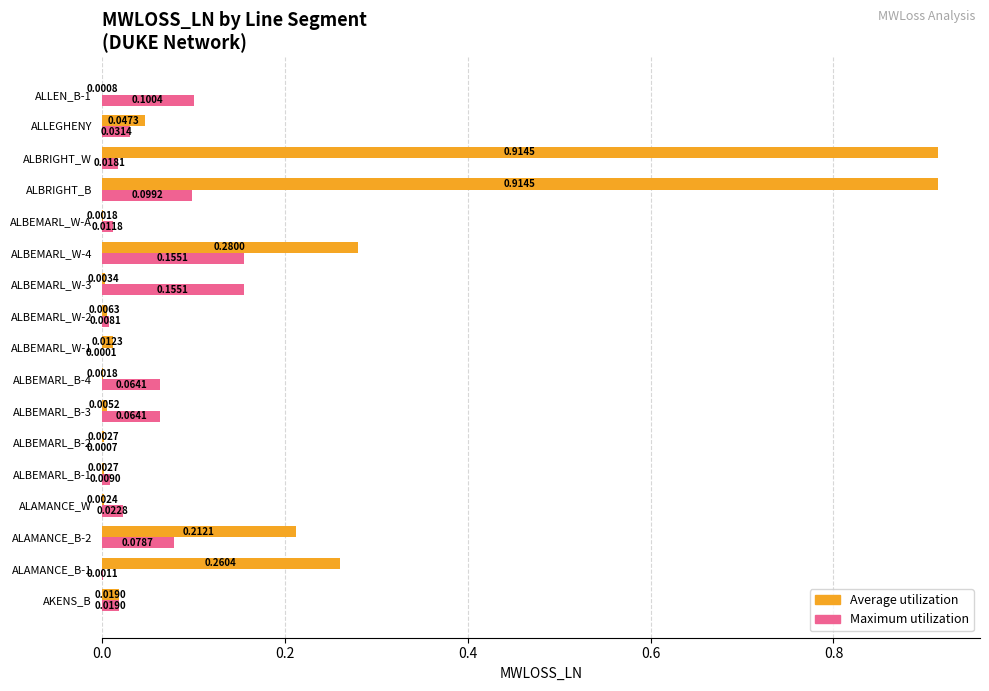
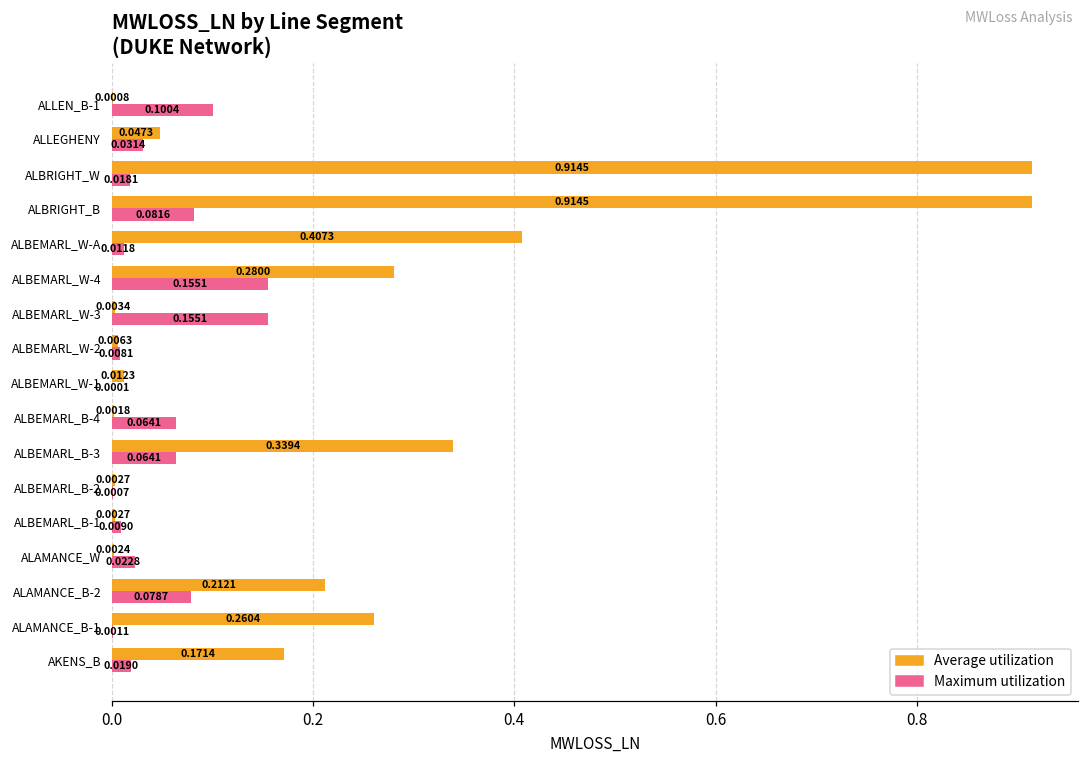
  {
    "Average utilization": {
      "ALLEN_B-1": 0.0008,
      "ALLEGHENY": 0.0473,
      "ALBRIGHT_W": 0.9145,
      "ALBRIGHT_B": 0.9145,
-     "ALBEMARL_W-A": 0.0018,
+     "ALBEMARL_W-A": 0.4073,
      "ALBEMARL_W-4": 0.2800,
      "ALBEMARL_W-3": 0.0034,
      "ALBEMARL_W-2": 0.0063,
      "ALBEMARL_W-1": 0.0123,
      "ALBEMARL_B-4": 0.0018,
-     "ALBEMARL_B-3": 0.0052,
+     "ALBEMARL_B-3": 0.3394,
      "ALBEMARL_B-2": 0.0027,
      "ALBEMARL_B-1": 0.0027,
      "ALAMANCE_W": 0.0024,
      "ALAMANCE_B-2": 0.2121,
      "ALAMANCE_B-1": 0.2604,
-     "AKENS_B": 0.0190
+     "AKENS_B": 0.1714
    },
    "Maximum utilization": {
      "ALLEN_B-1": 0.1004,
      "ALLEGHENY": 0.0314,
      "ALBRIGHT_W": 0.0181,
-     "ALBRIGHT_B": 0.0992,
+     "ALBRIGHT_B": 0.0816,
      "ALBEMARL_W-A": 0.0118,
      "ALBEMARL_W-4": 0.1551,
      "ALBEMARL_W-3": 0.1551,
      "ALBEMARL_W-2": 0.0081,
      "ALBEMARL_W-1": 0.0001,
      "ALBEMARL_B-4": 0.0641,
      "ALBEMARL_B-3": 0.0641,
      "ALBEMARL_B-2": 0.0007,
      "ALBEMARL_B-1": 0.0090,
      "ALAMANCE_W": 0.0228,
      "ALAMANCE_B-2": 0.0787,
      "ALAMANCE_B-1": 0.0011,
      "AKENS_B": 0.0190
    }
  }
